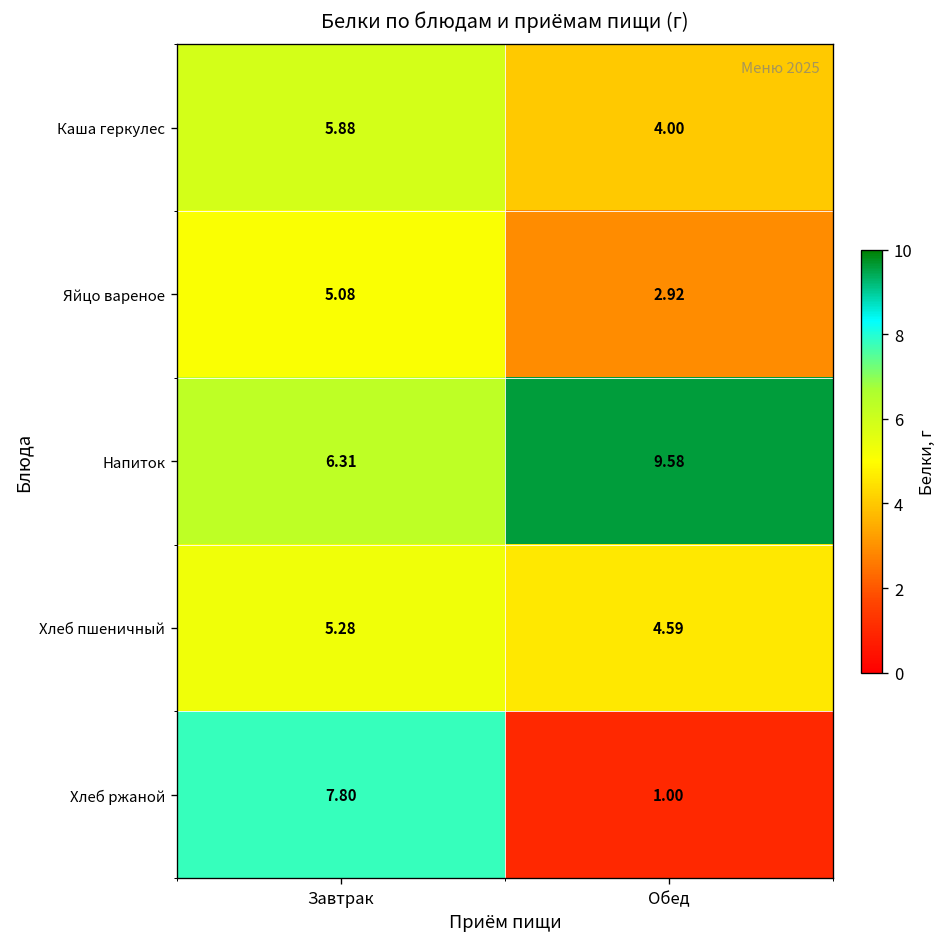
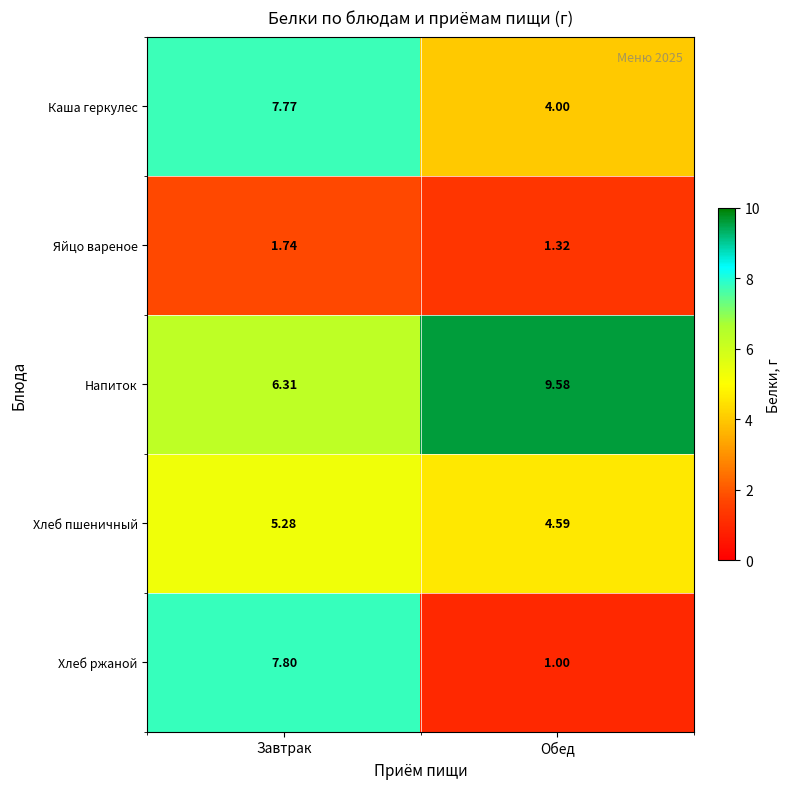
  {
    "Каша геркулес": {
-     "Завтрак": 5.88
+     "Завтрак": 7.77
    },
    "Яйцо вареное": {
-     "Завтрак": 5.08,
-     "Обед": 2.92
+     "Завтрак": 1.74,
+     "Обед": 1.32
    },
    "Напиток": {
      "Завтрак": 6.31,
      "Обед": 9.58
    },
    "Хлеб пшеничный": {
      "Завтрак": 5.28,
      "Обед": 4.59
    },
    "Хлеб ржаной": {
      "Завтрак": 7.80,
      "Обед": 1.00
    }
  }
